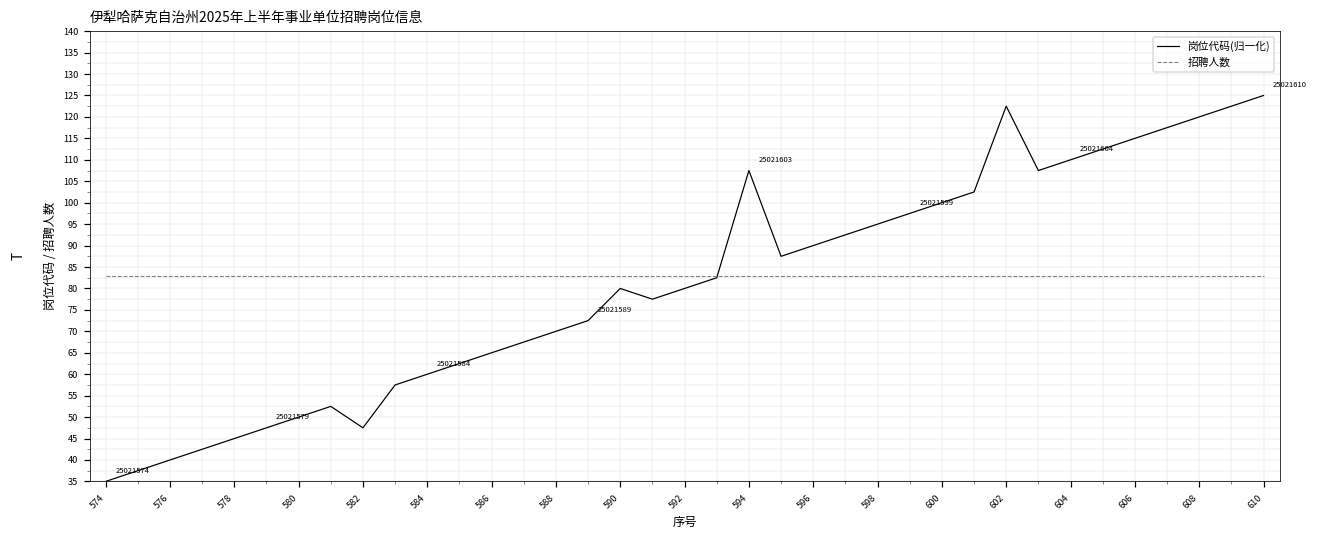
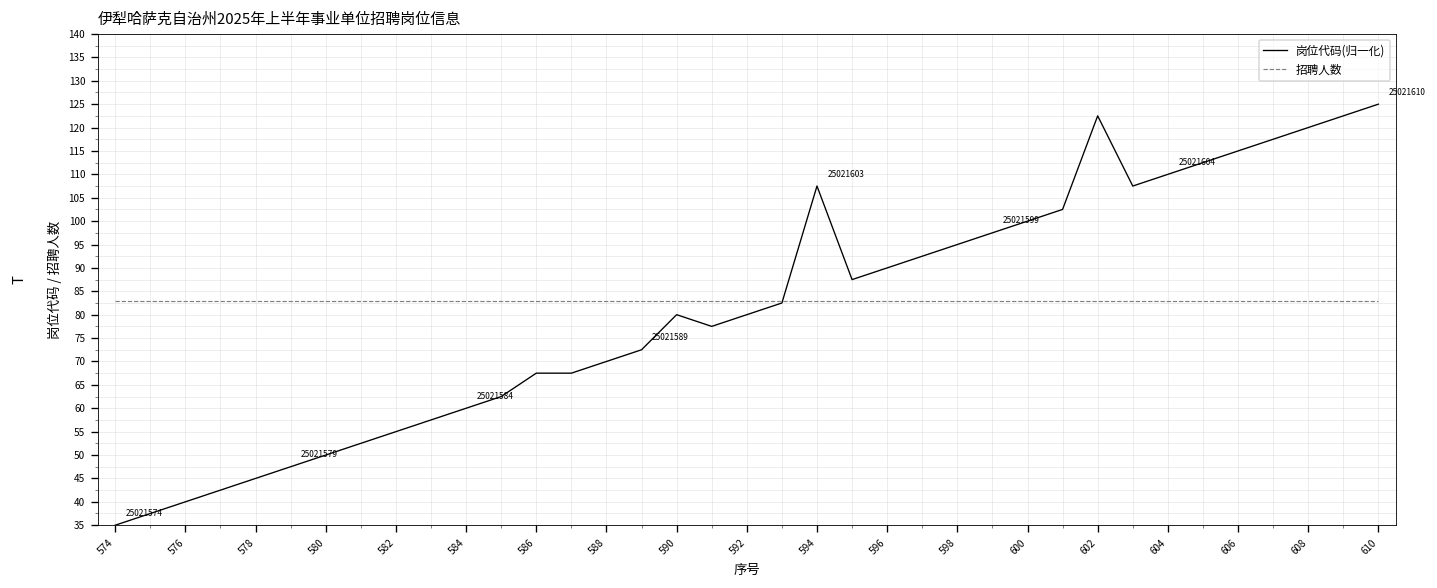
  {
    "岗位代码(归一化)": {
      "574": 35,
      "576": 40,
      "578": 45,
-     "582": 48,
+     "582": 55,
      "584": 60,
-     "586": 65,
+     "586": 68,
      "588": 70,
      "590": 80,
      "592": 80,
      "596": 90,
      "598": 95,
      "602": 123,
      "604": 110,
      "606": 115,
      "608": 120
    },
    "招聘人数": {
      "574": 83,
      "576": 83,
      "578": 83,
      "580": 83,
      "582": 83,
      "584": 83,
      "586": 83,
      "588": 83,
      "590": 83,
      "592": 83,
      "594": 83,
      "596": 83,
      "598": 83,
      "600": 83,
      "602": 83,
      "604": 83,
      "606": 83,
      "608": 83,
      "610": 83
    }
  }
